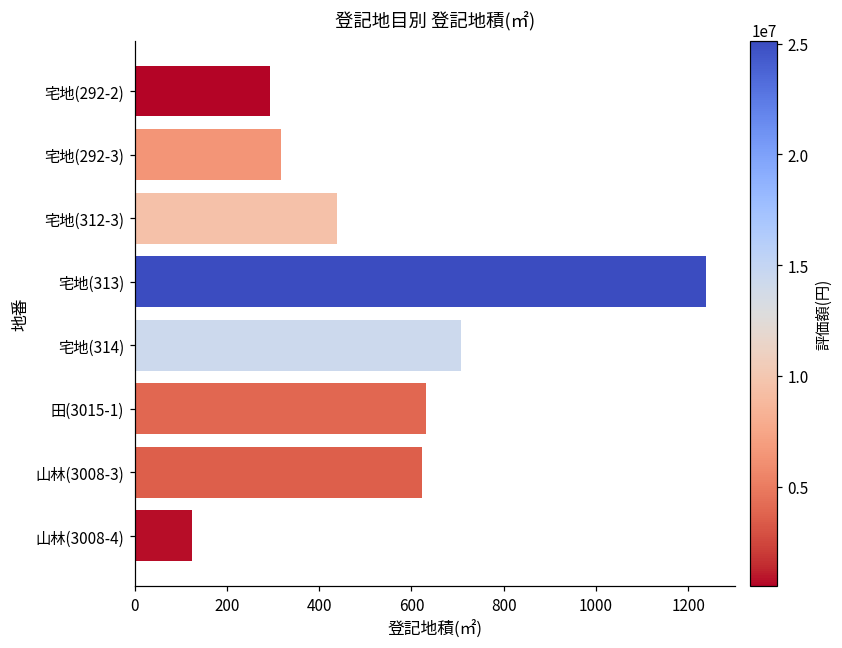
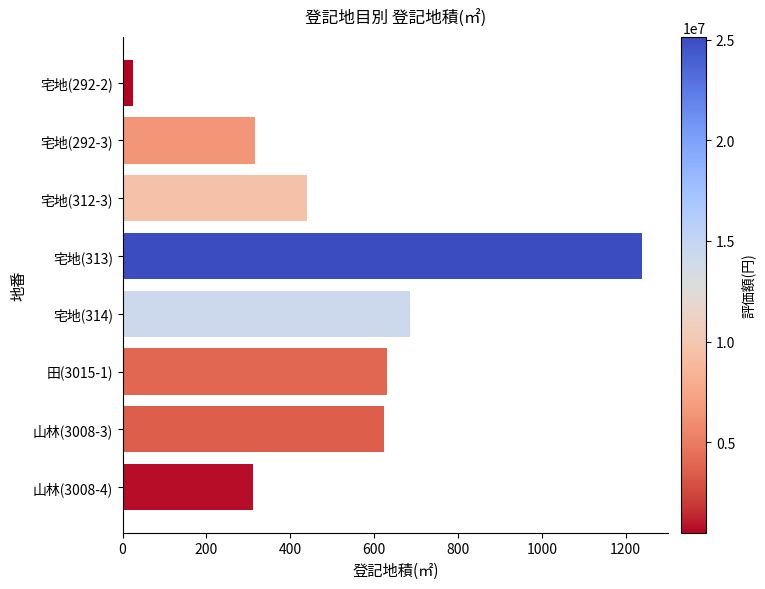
  {
-   "宅地(292-2)": 290,
+   "宅地(292-2)": 20,
    "宅地(292-3)": 320,
    "宅地(312-3)": 440,
    "宅地(313)": 1240,
-   "宅地(314)": 710,
+   "宅地(314)": 690,
    "田(3015-1)": 630,
    "山林(3008-3)": 620,
-   "山林(3008-4)": 130
+   "山林(3008-4)": 310
  }
